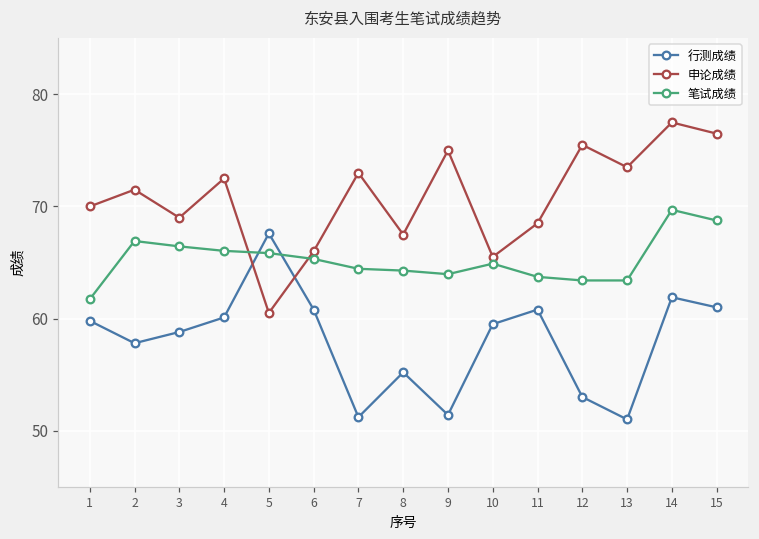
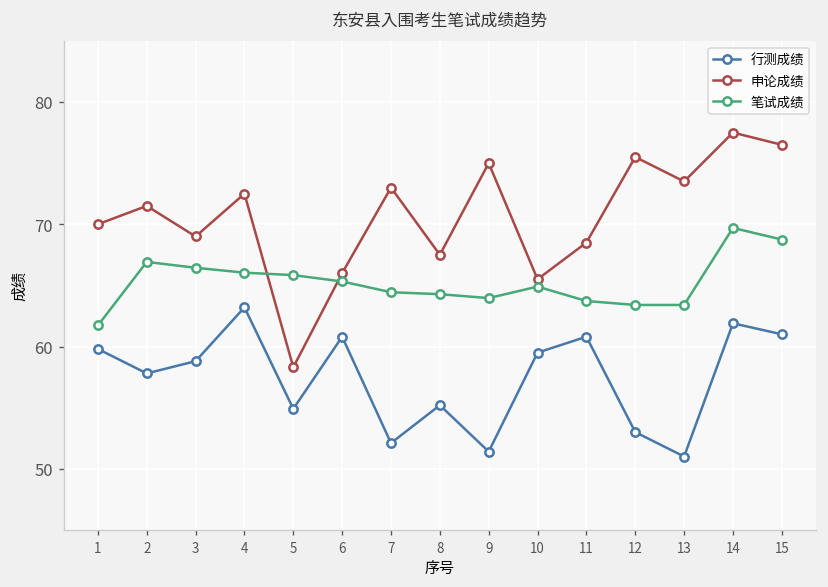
  {
    "行测成绩": {
      "1": 59.8,
      "2": 57.8,
      "3": 58.8,
-     "4": 60.1,
-     "5": 67.6,
+     "4": 63.2,
+     "5": 54.9,
      "6": 60.8,
-     "7": 51.2,
+     "7": 52.1,
      "8": 55.2,
      "9": 51.4,
      "10": 59.5,
      "11": 60.8,
      "12": 53.0,
      "13": 51.0,
      "14": 61.9,
      "15": 61.0
    },
    "申论成绩": {
      "1": 70.0,
      "2": 71.5,
      "3": 69.0,
      "4": 72.5,
-     "5": 60.5,
+     "5": 58.3,
      "6": 66.0,
      "7": 73.0,
      "8": 67.5,
      "9": 75.0,
      "10": 65.5,
      "11": 68.5,
      "12": 75.5,
      "13": 73.5,
      "14": 77.5,
      "15": 76.5
    },
    "笔试成绩": {
      "1": 61.7,
      "2": 66.9,
      "3": 66.4,
      "4": 66.0,
      "5": 65.8,
      "6": 65.3,
      "7": 64.4,
      "8": 64.3,
      "9": 64.0,
      "10": 64.9,
      "11": 63.7,
      "12": 63.4,
      "13": 63.4,
      "14": 69.7,
      "15": 68.8
    }
  }
